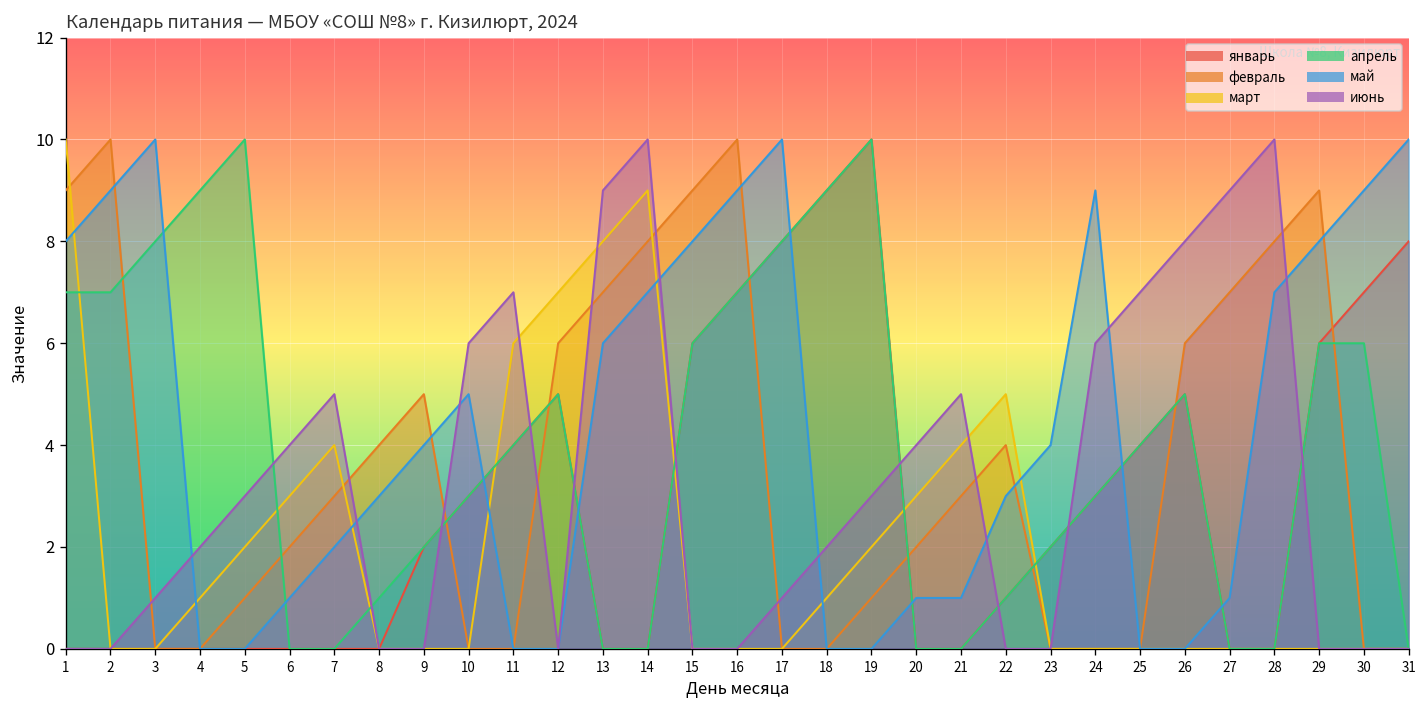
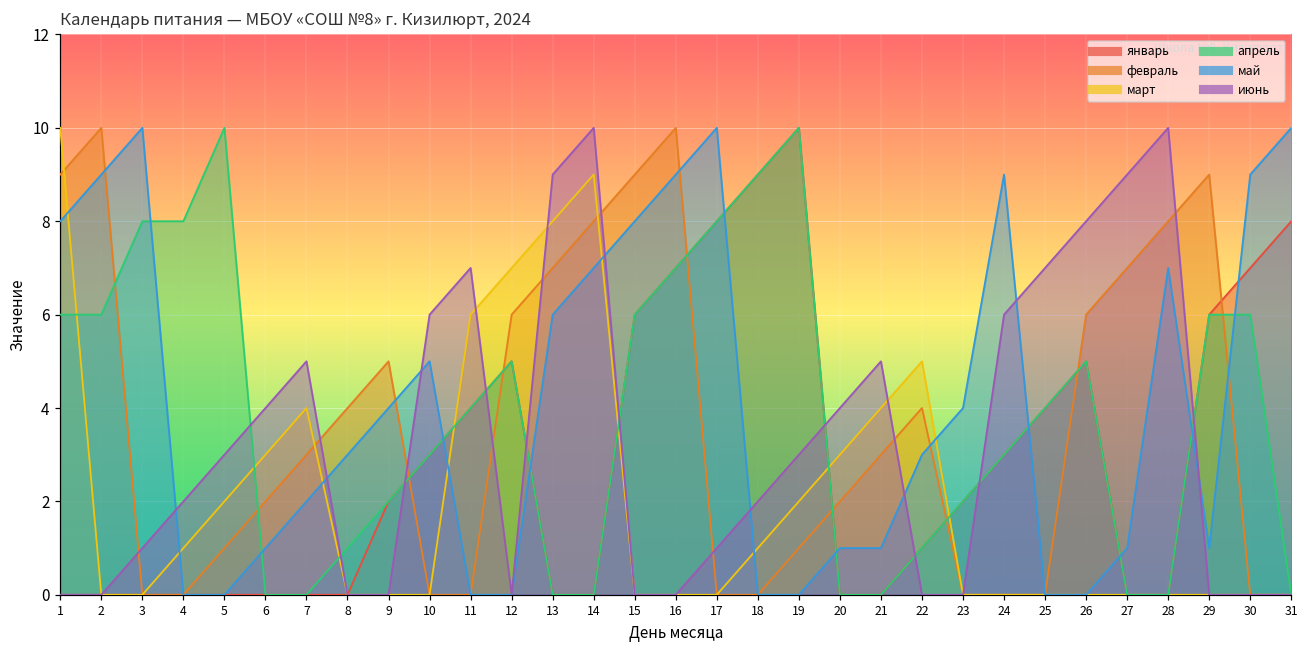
  {
    "апрель": {
-     "1": 7,
-     "2": 7,
+     "1": 6,
+     "2": 6,
      "3": 8,
-     "4": 9,
+     "4": 8,
      "5": 10,
      "8": 1,
      "30": 6
    },
    "май": {
      "1": 8,
      "2": 9,
      "3": 10,
      "6": 1,
      "7": 2,
      "8": 3,
      "9": 4,
      "10": 5,
      "13": 6,
      "14": 7,
      "15": 8,
      "16": 9,
      "17": 10,
      "19": 0,
      "20": 1,
      "21": 1,
      "22": 3,
      "23": 4,
      "24": 9,
      "27": 1,
      "28": 7,
-     "29": 8,
+     "29": 1,
      "30": 9,
      "31": 10
    },
    "июнь": {
      "3": 1,
      "4": 2,
      "5": 3,
      "6": 4,
      "7": 5,
      "10": 6,
      "11": 7,
      "13": 9,
      "14": 10,
      "17": 1,
      "18": 2,
      "19": 3,
      "20": 4,
      "21": 5,
      "22": 0,
      "24": 6,
      "25": 7,
      "26": 8,
      "27": 9,
      "28": 10
    }
  }
